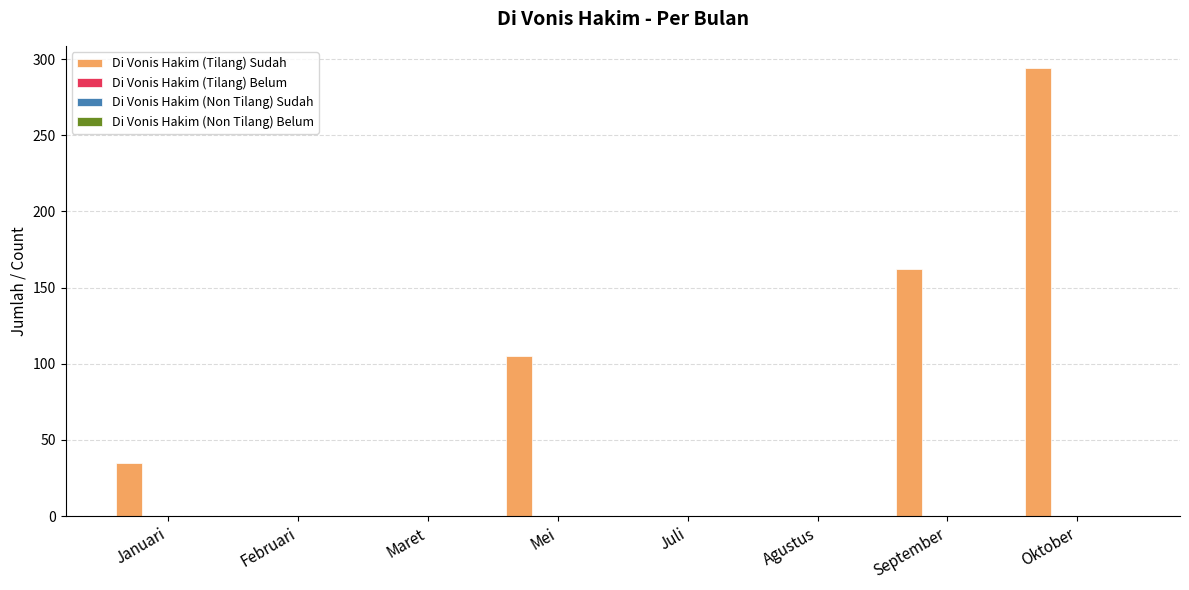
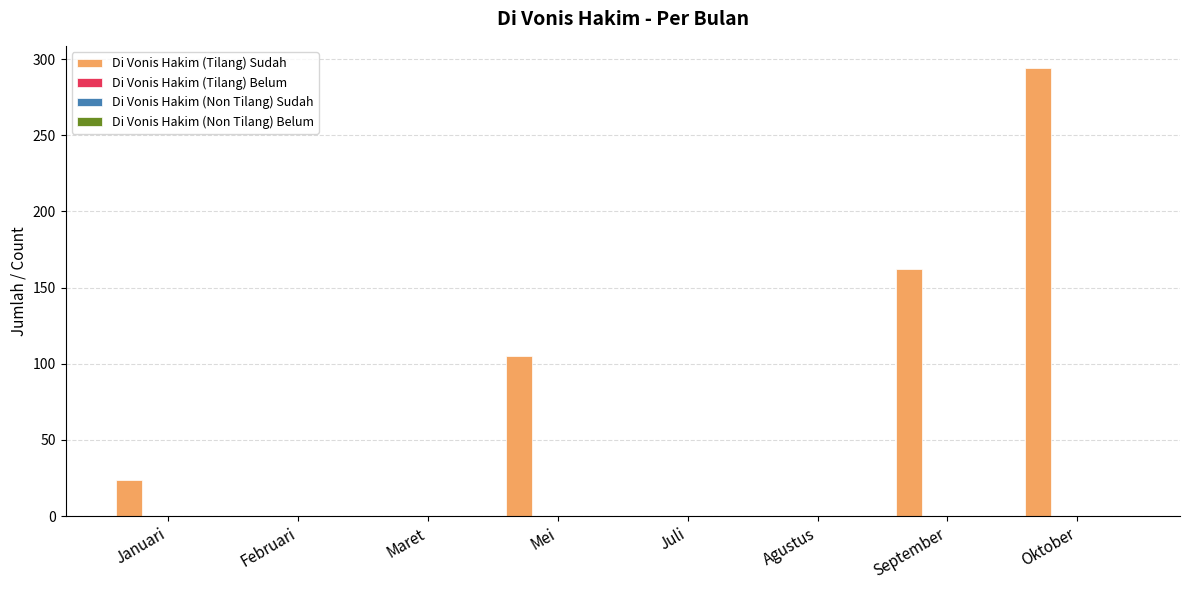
  {
    "Di Vonis Hakim (Tilang) Sudah": {
-     "Januari": 35,
+     "Januari": 24,
      "Februari": 0,
      "Maret": 0,
      "Mei": 105,
      "Juli": 0,
      "Agustus": 0,
      "September": 162,
      "Oktober": 294
    },
    "Di Vonis Hakim (Tilang) Belum": {
      "Januari": 0,
      "Februari": 0,
      "Maret": 0,
      "Mei": 0,
      "Juli": 0,
      "Agustus": 0,
      "September": 0,
      "Oktober": 0
    },
    "Di Vonis Hakim (Non Tilang) Sudah": {
      "Januari": 0,
      "Februari": 0,
      "Maret": 0,
      "Mei": 0,
      "Juli": 0,
      "Agustus": 0,
      "September": 0,
      "Oktober": 0
    },
    "Di Vonis Hakim (Non Tilang) Belum": {
      "Januari": 0,
      "Februari": 0,
      "Maret": 0,
      "Mei": 0,
      "Juli": 0,
      "Agustus": 0,
      "September": 0,
      "Oktober": 0
    }
  }
